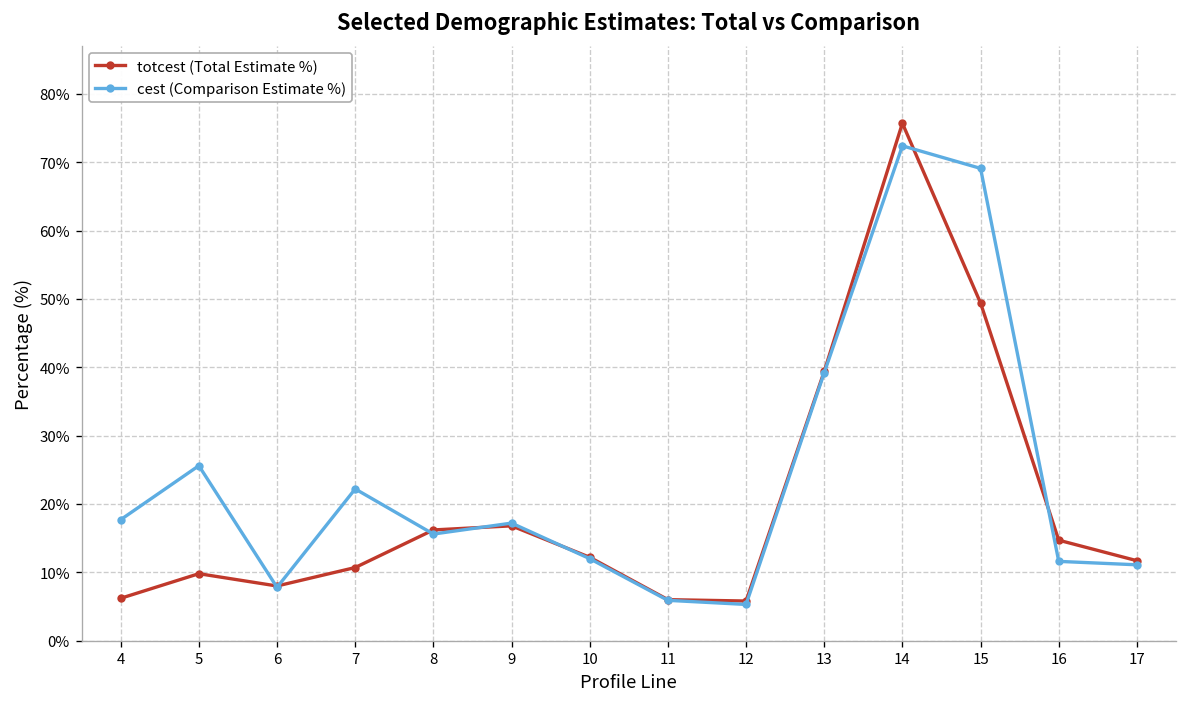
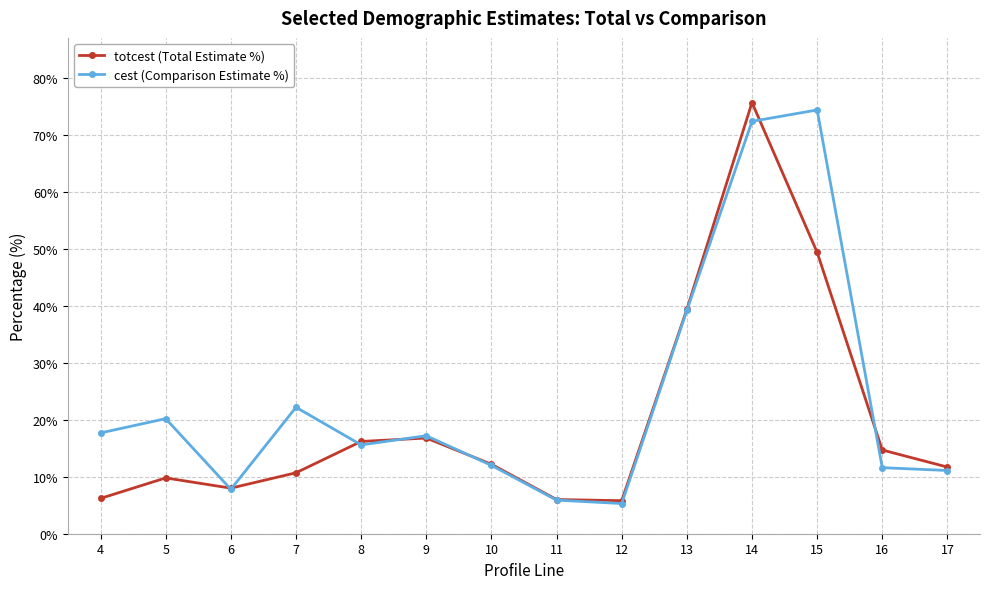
  {
    "totcest (Total Estimate %)": {
      "4": "6%",
      "5": "10%",
      "7": "11%",
      "8": "16%",
      "12": "6%",
      "14": "76%",
      "15": "49%",
      "16": "15%",
      "17": "12%"
    },
    "cest (Comparison Estimate %)": {
      "4": "18%",
-     "5": "26%",
+     "5": "20%",
      "7": "22%",
      "8": "16%",
      "12": "5%",
      "14": "72%",
-     "15": "69%",
+     "15": "74%",
      "16": "12%",
      "17": "11%"
    }
  }
